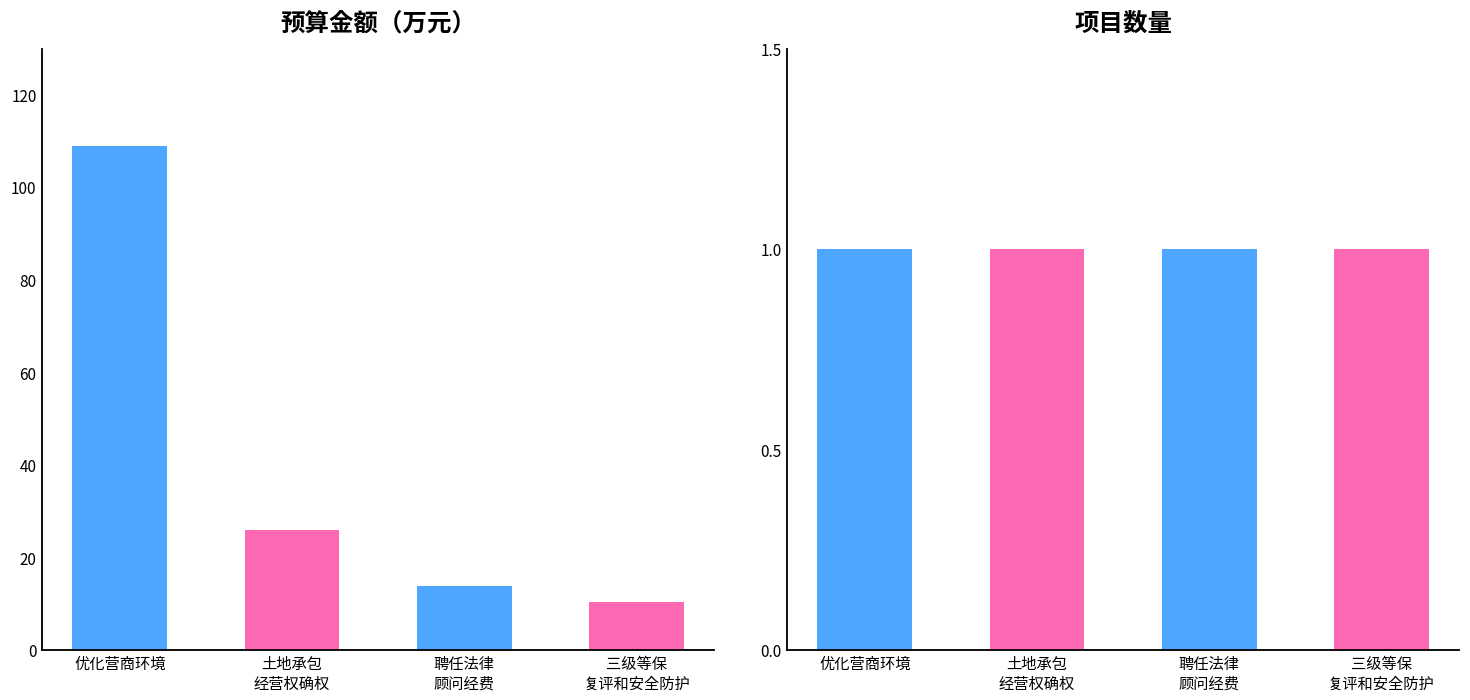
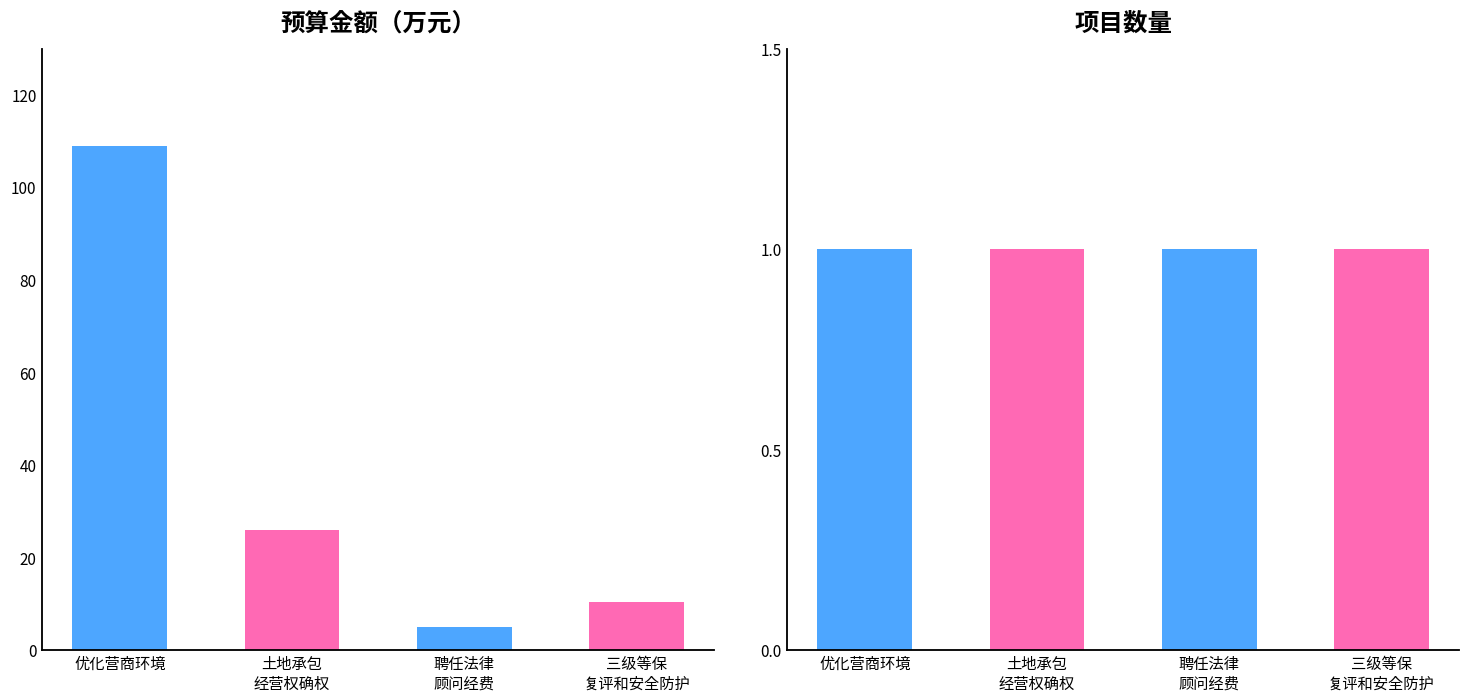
  {
    "预算金额（万元）": {
      "优化营商环境": 109,
      "土地承包 经营权确权": 26,
-     "聘任法律 顾问经费": 14,
+     "聘任法律 顾问经费": 5,
      "三级等保 复评和安全防护": 11
    },
    "项目数量": {
      "优化营商环境": 1.00,
      "土地承包 经营权确权": 1.00,
      "聘任法律 顾问经费": 1.00,
      "三级等保 复评和安全防护": 1.00
    }
  }
